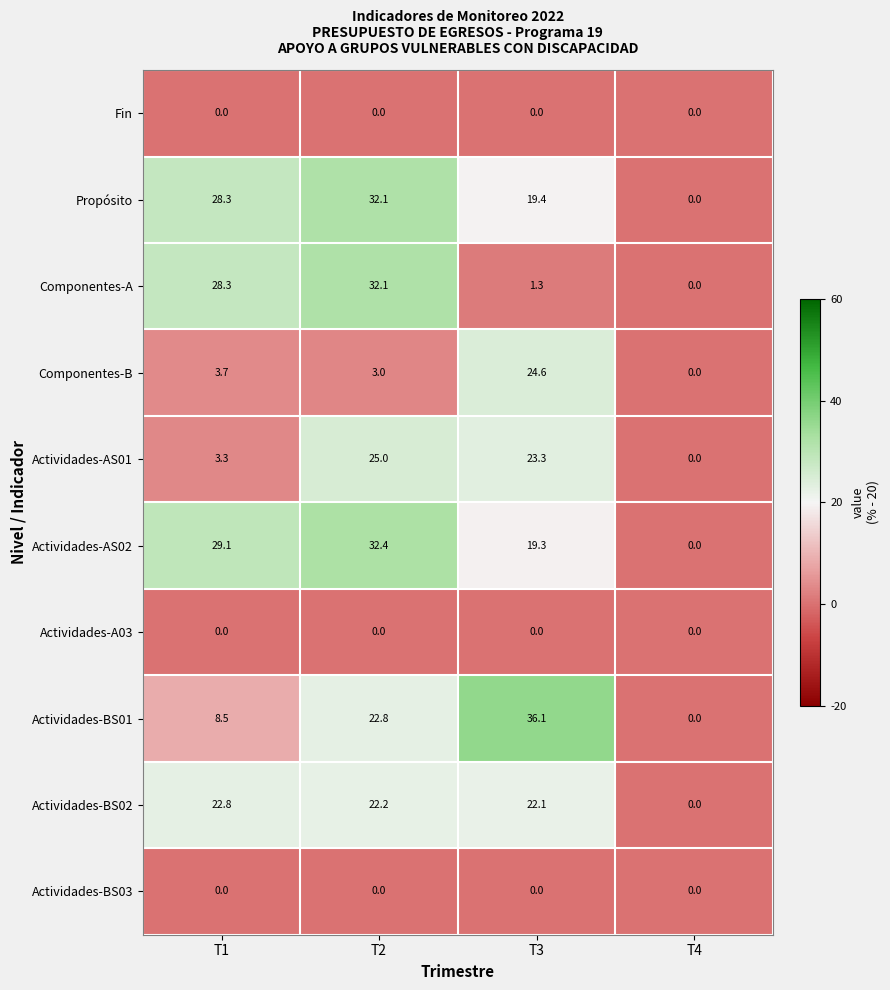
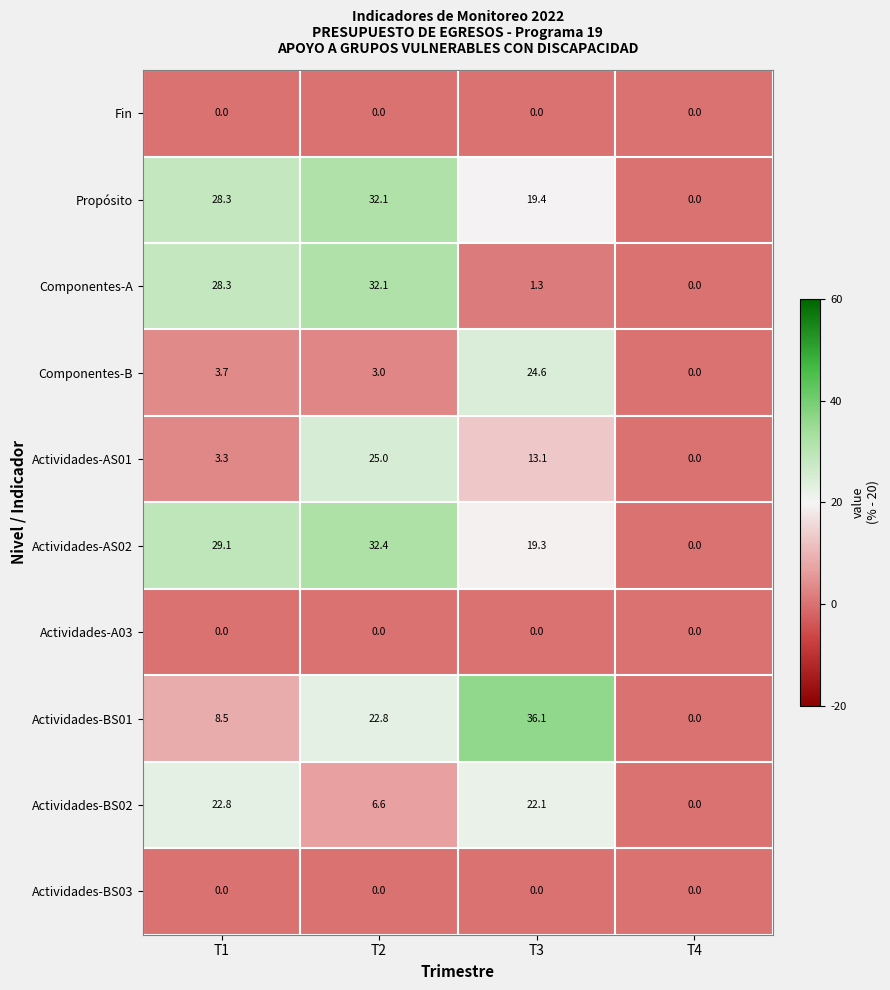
  {
    "Fin": {
      "T1": 0.0,
      "T2": 0.0,
      "T3": 0.0,
      "T4": 0.0
    },
    "Propósito": {
      "T1": 28.3,
      "T2": 32.1,
      "T3": 19.4,
      "T4": 0.0
    },
    "Componentes-A": {
      "T1": 28.3,
      "T2": 32.1,
      "T3": 1.3,
      "T4": 0.0
    },
    "Componentes-B": {
      "T1": 3.7,
      "T2": 3.0,
      "T3": 24.6,
      "T4": 0.0
    },
    "Actividades-AS01": {
      "T1": 3.3,
      "T2": 25.0,
-     "T3": 23.3,
+     "T3": 13.1,
      "T4": 0.0
    },
    "Actividades-AS02": {
      "T1": 29.1,
      "T2": 32.4,
      "T3": 19.3,
      "T4": 0.0
    },
    "Actividades-A03": {
      "T1": 0.0,
      "T2": 0.0,
      "T3": 0.0,
      "T4": 0.0
    },
    "Actividades-BS01": {
      "T1": 8.5,
      "T2": 22.8,
      "T3": 36.1,
      "T4": 0.0
    },
    "Actividades-BS02": {
      "T1": 22.8,
-     "T2": 22.2,
+     "T2": 6.6,
      "T3": 22.1,
      "T4": 0.0
    },
    "Actividades-BS03": {
      "T1": 0.0,
      "T2": 0.0,
      "T3": 0.0,
      "T4": 0.0
    }
  }
